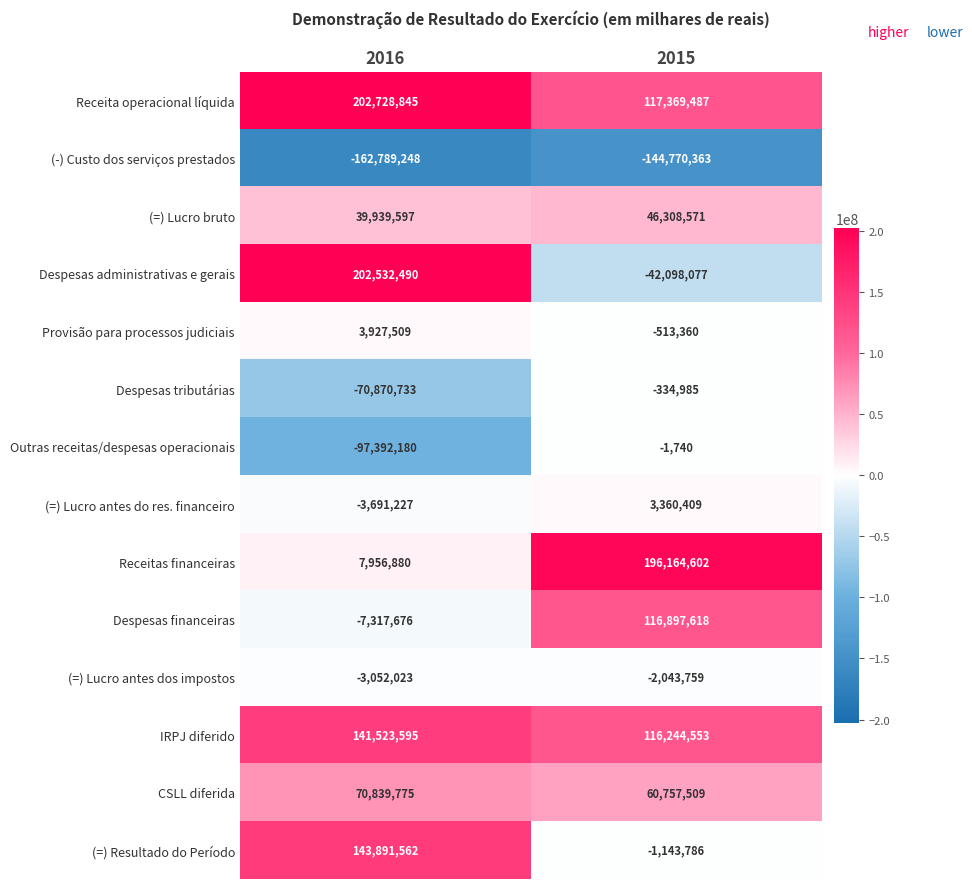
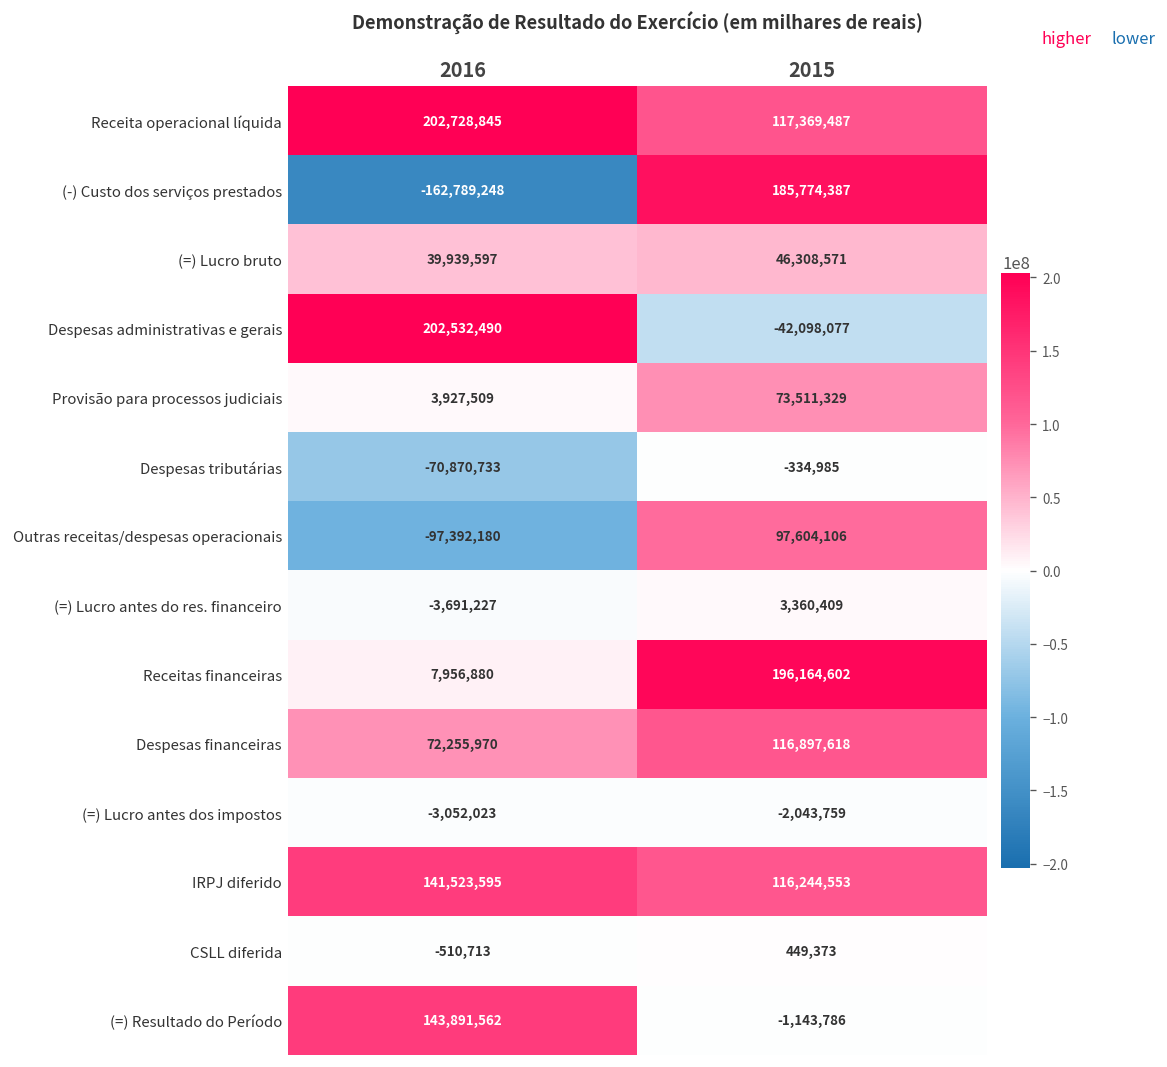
  {
    "Receita operacional líquida": {
      "2016": "202,728,845",
      "2015": "117,369,487"
    },
    "(-) Custo dos serviços prestados": {
      "2016": "-162,789,248",
-     "2015": "-144,770,363"
+     "2015": "185,774,387"
    },
    "(=) Lucro bruto": {
      "2016": "39,939,597",
      "2015": "46,308,571"
    },
    "Despesas administrativas e gerais": {
      "2016": "202,532,490",
      "2015": "-42,098,077"
    },
    "Provisão para processos judiciais": {
      "2016": "3,927,509",
-     "2015": "-513,360"
+     "2015": "73,511,329"
    },
    "Despesas tributárias": {
      "2016": "-70,870,733",
      "2015": "-334,985"
    },
    "Outras receitas/despesas operacionais": {
      "2016": "-97,392,180",
-     "2015": "-1,740"
+     "2015": "97,604,106"
    },
    "(=) Lucro antes do res. financeiro": {
      "2016": "-3,691,227",
      "2015": "3,360,409"
    },
    "Receitas financeiras": {
      "2016": "7,956,880",
      "2015": "196,164,602"
    },
    "Despesas financeiras": {
-     "2016": "-7,317,676",
+     "2016": "72,255,970",
      "2015": "116,897,618"
    },
    "(=) Lucro antes dos impostos": {
      "2016": "-3,052,023",
      "2015": "-2,043,759"
    },
    "IRPJ diferido": {
      "2016": "141,523,595",
      "2015": "116,244,553"
    },
    "CSLL diferida": {
-     "2016": "70,839,775",
-     "2015": "60,757,509"
+     "2016": "-510,713",
+     "2015": "449,373"
    },
    "(=) Resultado do Período": {
      "2016": "143,891,562",
      "2015": "-1,143,786"
    }
  }
